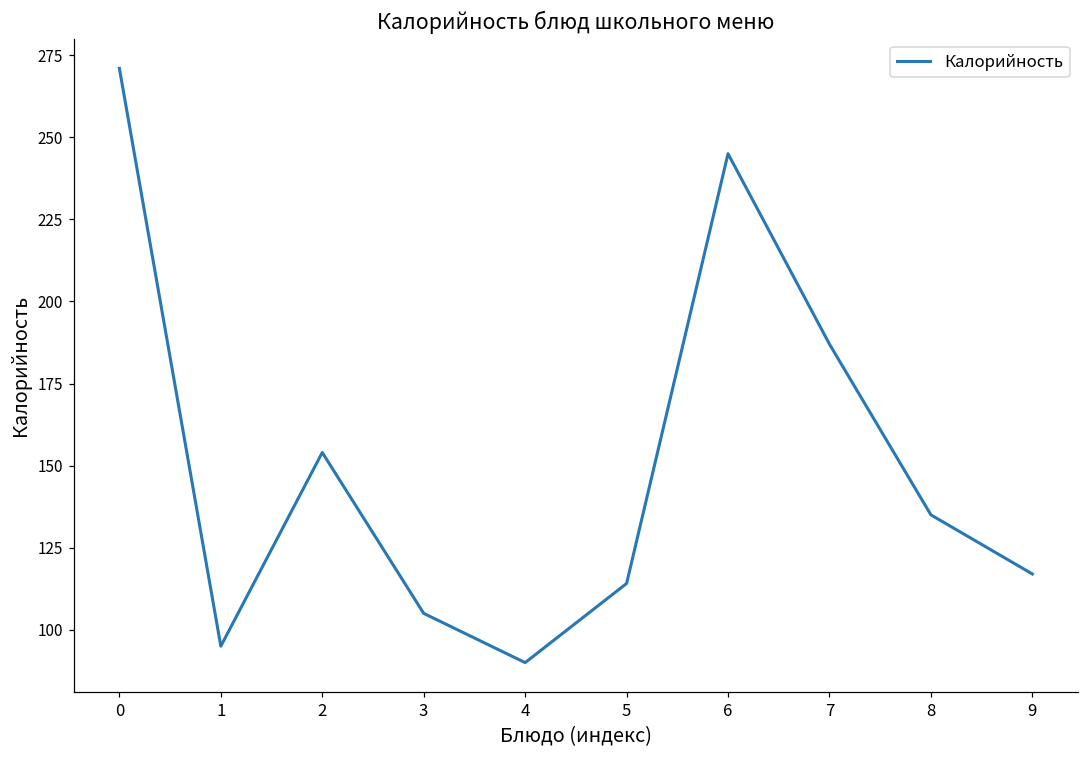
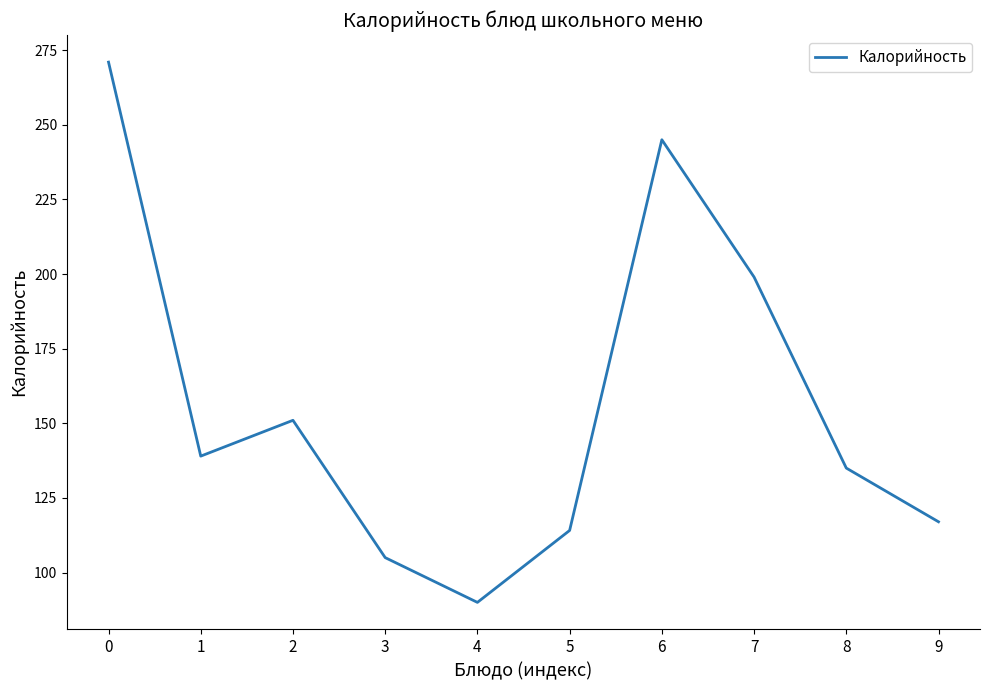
  {
    "0": 271,
-   "1": 95,
-   "2": 154,
+   "1": 139,
+   "2": 151,
    "3": 105,
    "4": 90,
    "5": 114,
    "6": 245,
-   "7": 187,
+   "7": 199,
    "8": 135,
    "9": 117
  }
